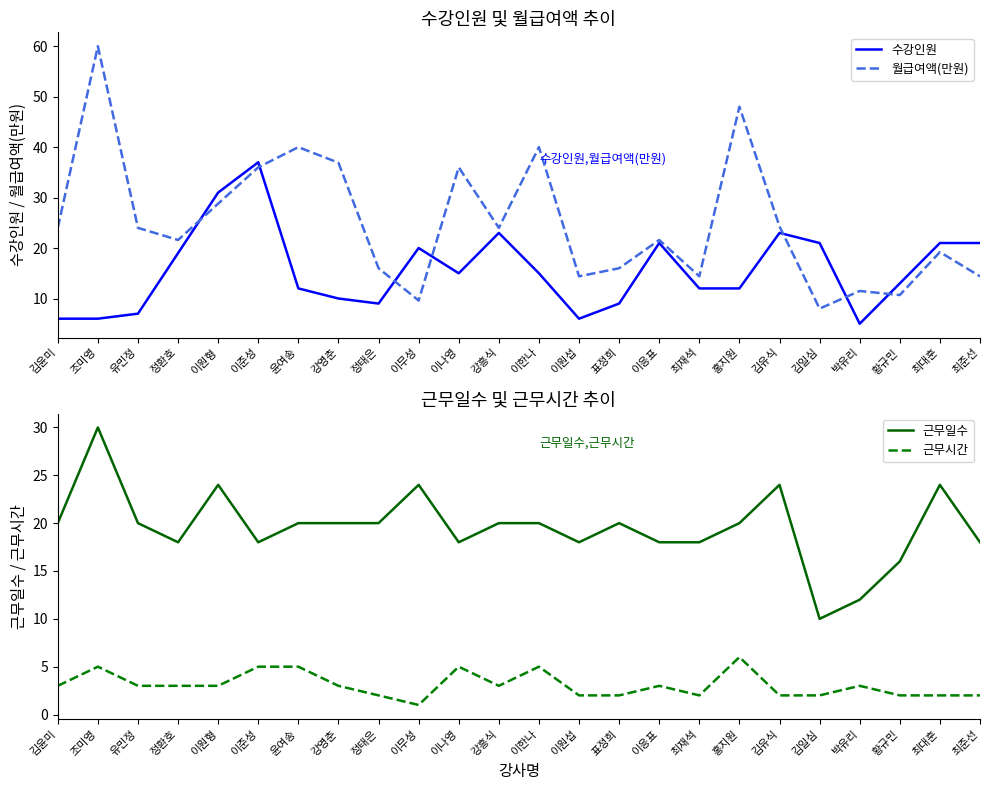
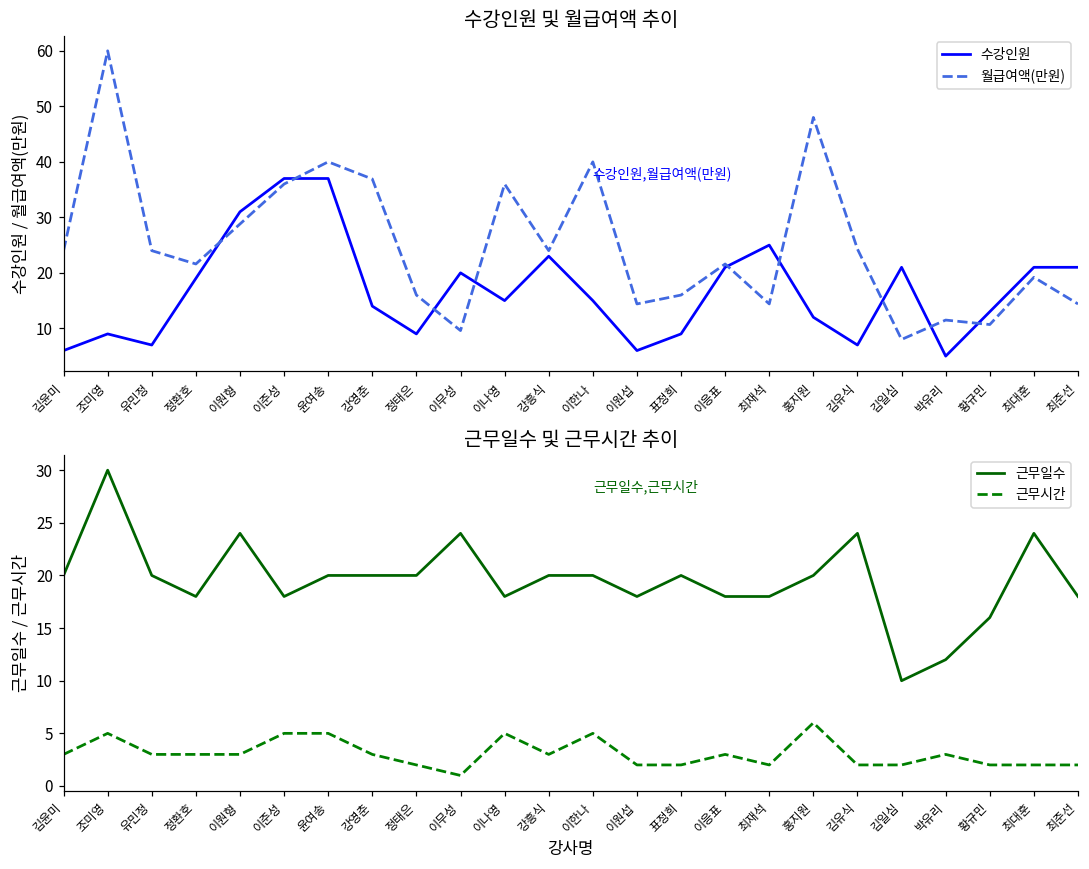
  {
    "수강인원 및 월급여액 추이": {
      "수강인원": {
        "김윤미": 6,
-       "조미영": 6,
+       "조미영": 9,
        "유민정": 7,
        "정환호": 19,
        "이원형": 31,
        "이준성": 37,
-       "윤여송": 12,
-       "강영춘": 10,
+       "윤여송": 37,
+       "강영춘": 14,
        "정태은": 9,
        "이무성": 20,
        "이나영": 15,
        "강흥식": 23,
        "이한나": 15,
        "이원섭": 6,
        "표정희": 9,
        "이응표": 21,
-       "최재석": 12,
+       "최재석": 25,
        "홍지원": 12,
-       "김유식": 23,
+       "김유식": 7,
        "김일심": 21,
        "박유리": 5,
        "황규민": 13,
        "최대훈": 21,
        "최준선": 21
      },
      "월급여액(만원)": {
        "김윤미": 24,
        "조미영": 60,
        "유민정": 24,
        "정환호": 22,
        "이원형": 29,
        "이준성": 36,
        "윤여송": 40,
        "강영춘": 37,
        "정태은": 16,
        "이무성": 10,
        "이나영": 36,
        "강흥식": 24,
        "이한나": 40,
        "이원섭": 14,
        "표정희": 16,
        "이응표": 22,
        "최재석": 14,
        "홍지원": 48,
        "김유식": 24,
        "김일심": 8,
        "박유리": 11,
        "황규민": 11,
        "최대훈": 19,
        "최준선": 14
      }
    }
  }
